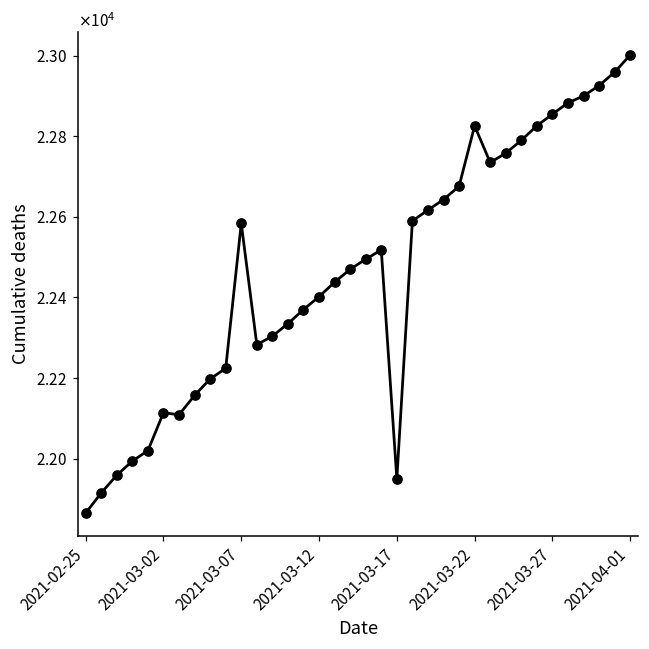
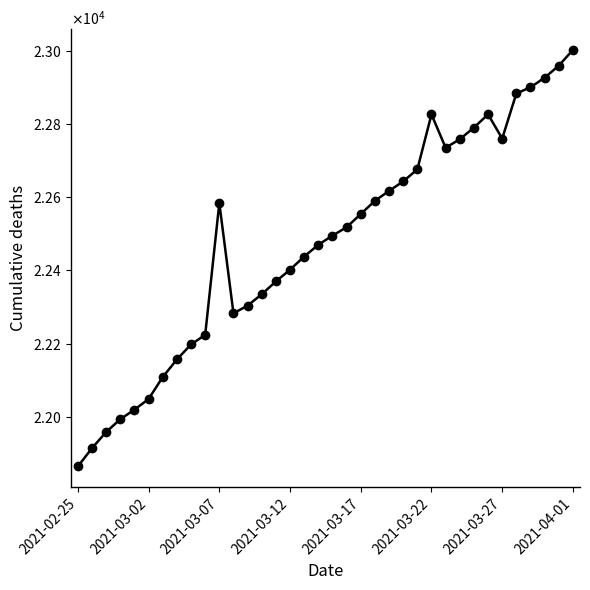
  {
    "2021-02-25": 21870,
-   "2021-03-02": 22110,
+   "2021-03-02": 22050,
    "2021-03-07": 22580,
    "2021-03-12": 22400,
-   "2021-03-17": 21950,
+   "2021-03-17": 22550,
    "2021-03-22": 22830,
-   "2021-03-27": 22860,
+   "2021-03-27": 22760,
    "2021-04-01": 23000
  }
